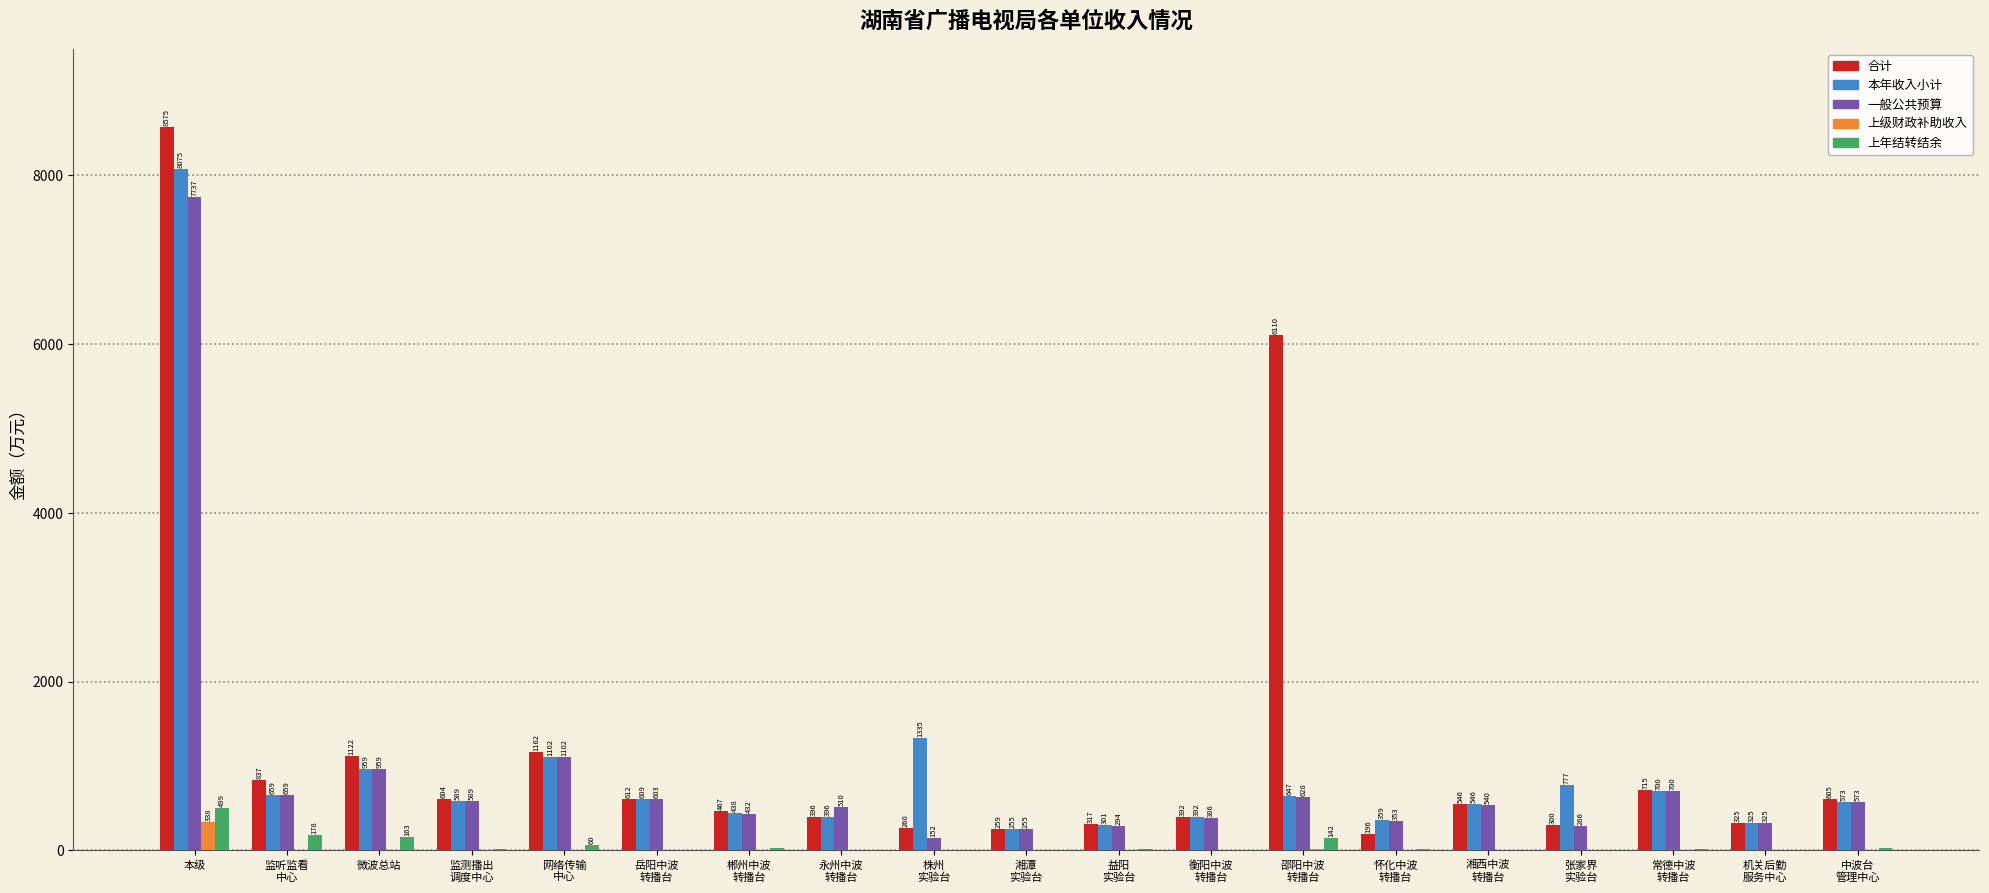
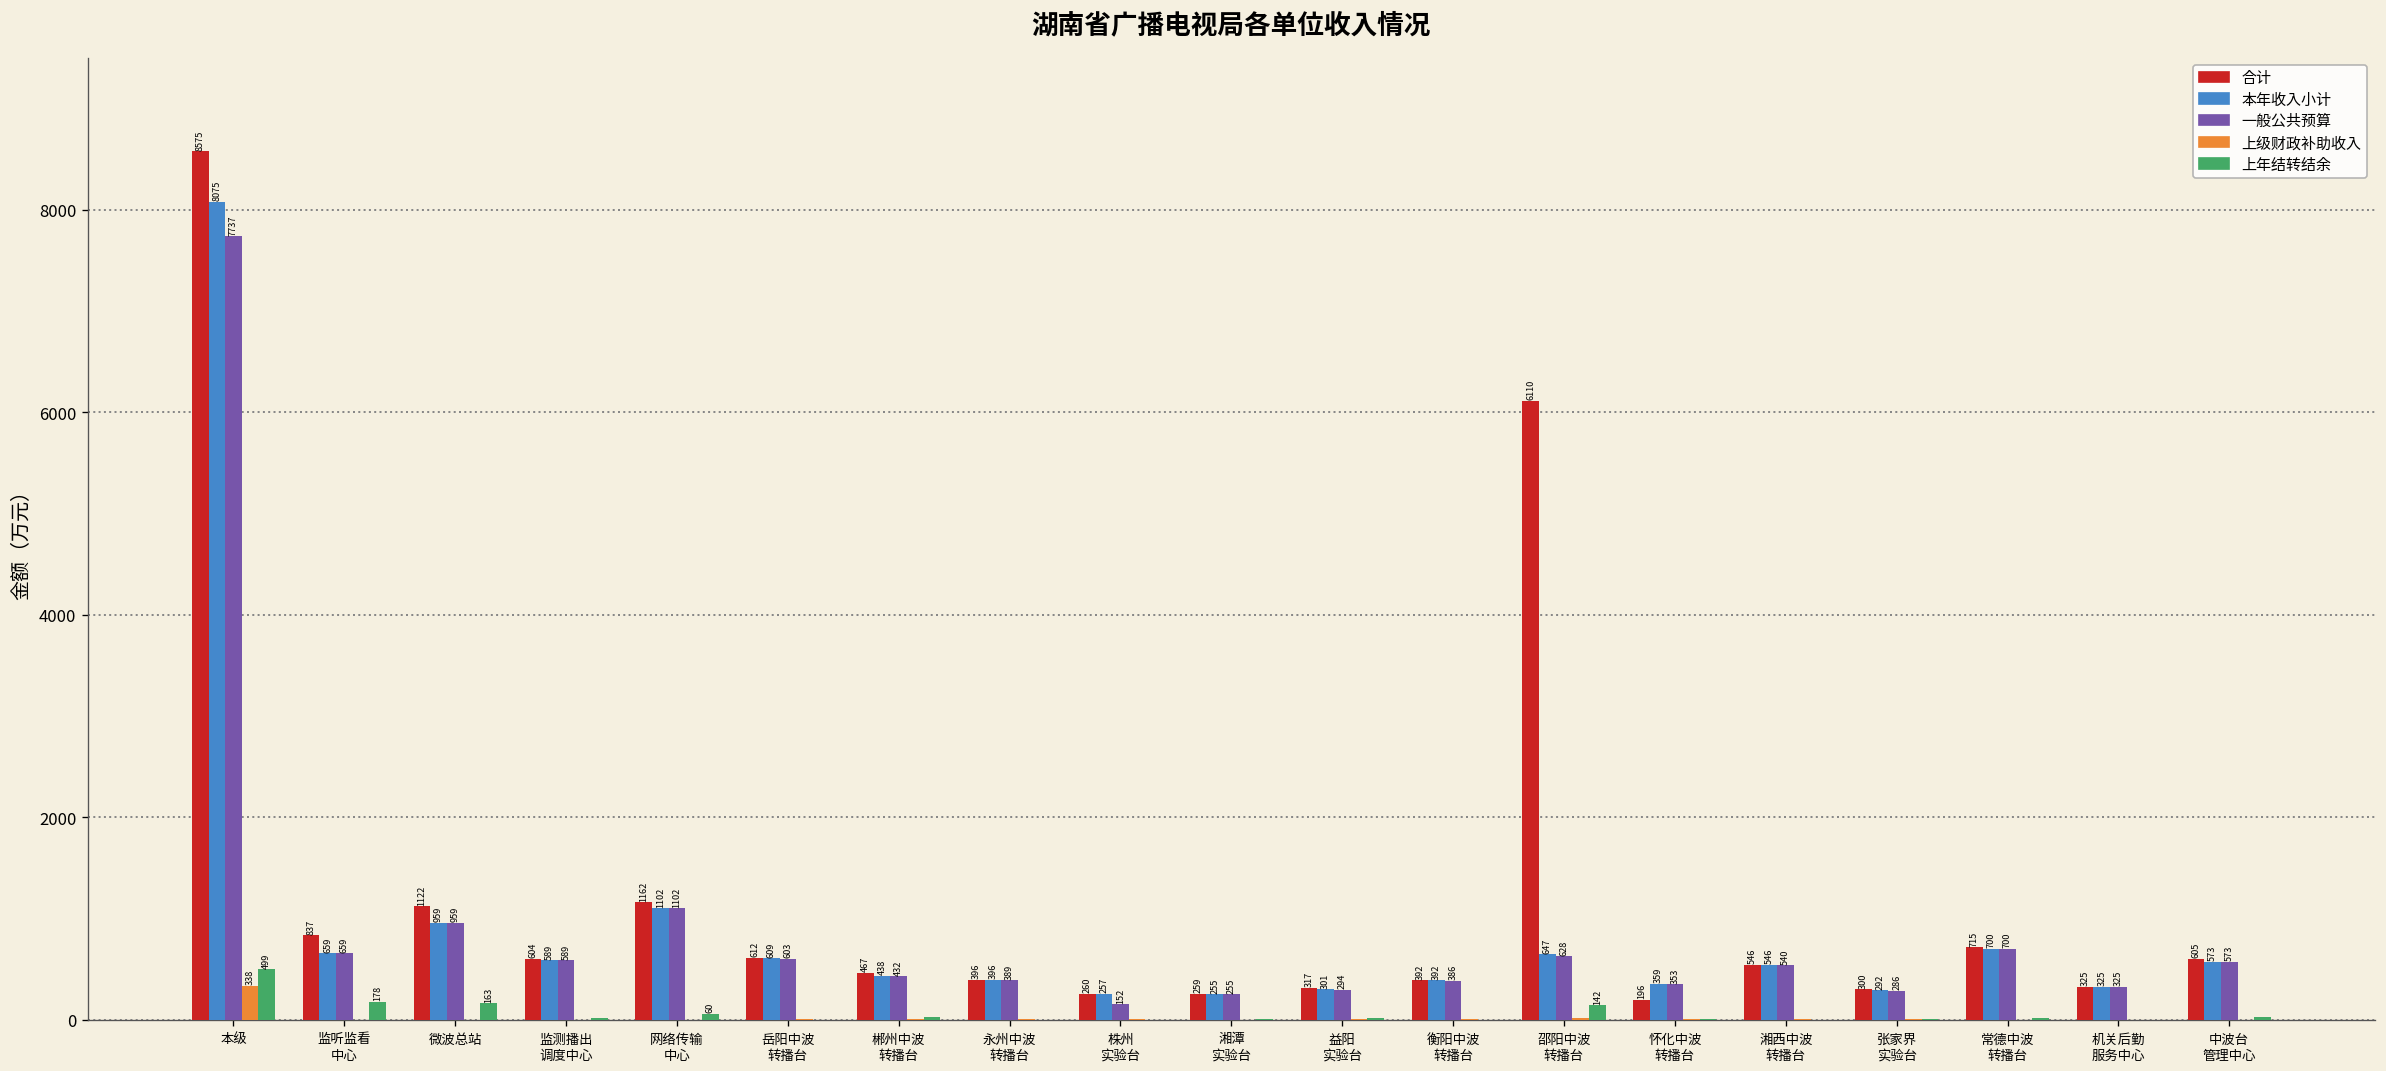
  {
    "合计": {
      "本级": 8575,
      "监听监看 中心": 837,
      "微波总站": 1122,
      "监测播出 调度中心": 604,
      "网络传输 中心": 1162,
      "岳阳中波 转播台": 612,
      "郴州中波 转播台": 467,
      "永州中波 转播台": 396,
      "株州 实验台": 260,
      "湘潭 实验台": 259,
      "益阳 实验台": 317,
      "衡阳中波 转播台": 392,
      "邵阳中波 转播台": 6110,
      "怀化中波 转播台": 196,
      "湘西中波 转播台": 546,
      "张家界 实验台": 300,
      "常德中波 转播台": 715,
      "机关后勤 服务中心": 325,
      "中波台 管理中心": 605
    },
    "本年收入小计": {
      "本级": 8075,
      "监听监看 中心": 659,
      "微波总站": 959,
      "监测播出 调度中心": 589,
      "网络传输 中心": 1102,
      "岳阳中波 转播台": 609,
      "郴州中波 转播台": 438,
      "永州中波 转播台": 396,
-     "株州 实验台": 1335,
+     "株州 实验台": 257,
      "湘潭 实验台": 255,
      "益阳 实验台": 301,
      "衡阳中波 转播台": 392,
      "邵阳中波 转播台": 647,
      "怀化中波 转播台": 359,
      "湘西中波 转播台": 546,
-     "张家界 实验台": 777,
+     "张家界 实验台": 292,
      "常德中波 转播台": 700,
      "机关后勤 服务中心": 325,
      "中波台 管理中心": 573
    },
    "一般公共预算": {
      "本级": 7737,
      "监听监看 中心": 659,
      "微波总站": 959,
      "监测播出 调度中心": 589,
      "网络传输 中心": 1102,
      "岳阳中波 转播台": 603,
      "郴州中波 转播台": 432,
-     "永州中波 转播台": 510,
+     "永州中波 转播台": 389,
      "株州 实验台": 152,
      "湘潭 实验台": 255,
      "益阳 实验台": 294,
      "衡阳中波 转播台": 386,
      "邵阳中波 转播台": 628,
      "怀化中波 转播台": 353,
      "湘西中波 转播台": 540,
      "张家界 实验台": 286,
      "常德中波 转播台": 700,
      "机关后勤 服务中心": 325,
      "中波台 管理中心": 573
    },
    "上级财政补助收入": {
      "本级": 338
    },
    "上年结转结余": {
      "本级": 499,
      "监听监看 中心": 178,
      "微波总站": 163,
      "网络传输 中心": 60,
      "邵阳中波 转播台": 142
    }
  }
